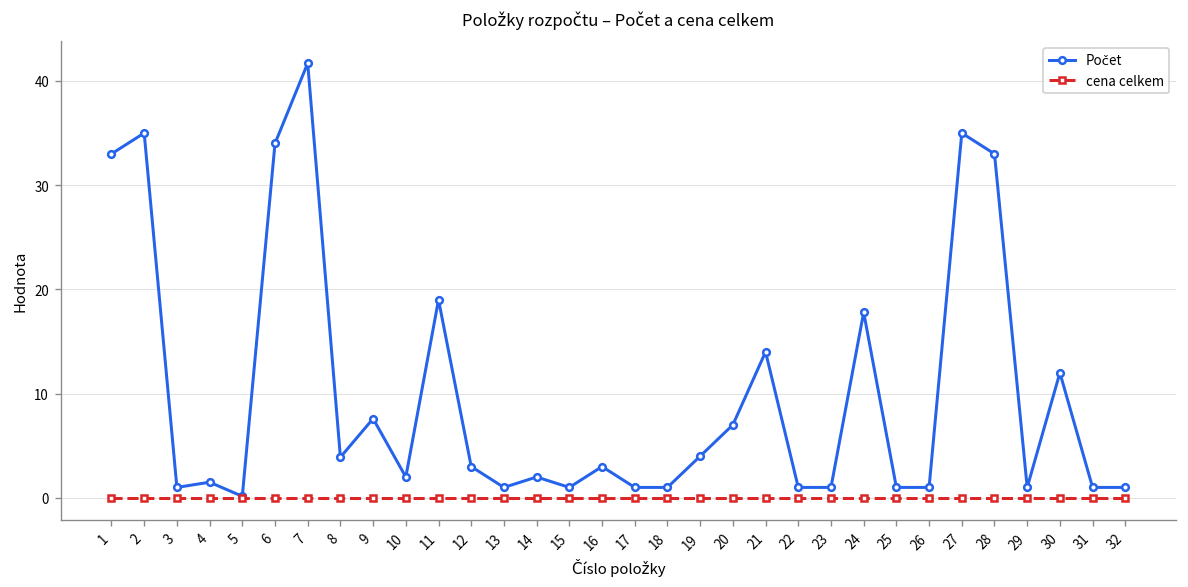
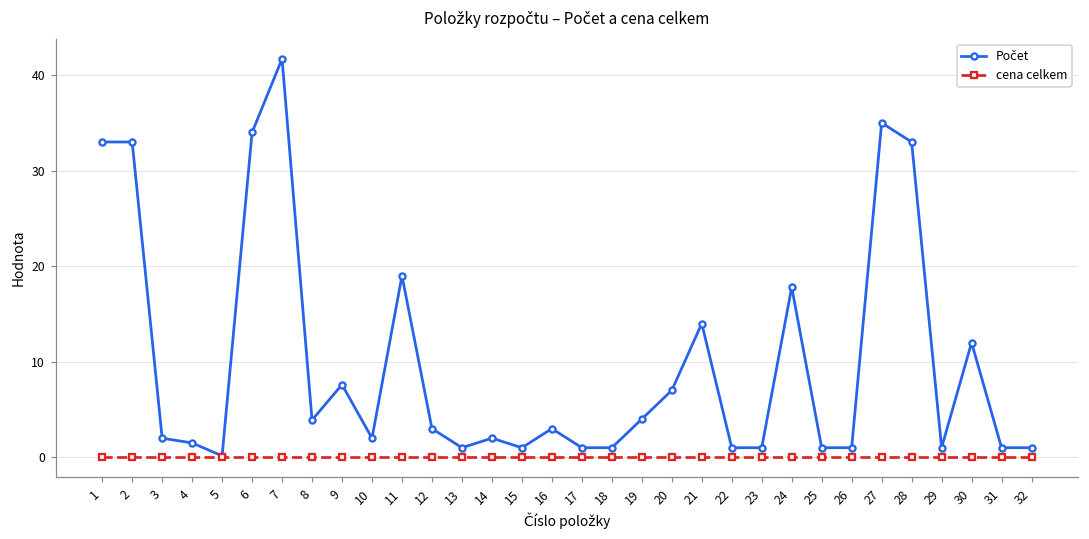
  {
    "Počet": {
      "1": 33,
-     "2": 35,
-     "3": 1,
+     "2": 33,
+     "3": 2,
      "4": 2,
      "6": 34,
      "7": 42,
      "8": 4,
      "9": 8,
      "10": 2,
      "11": 19,
      "12": 3,
      "13": 1,
      "14": 2,
      "15": 1,
      "16": 3,
      "17": 1,
      "18": 1,
      "19": 4,
      "20": 7,
      "21": 14,
      "22": 1,
      "23": 1,
      "24": 18,
      "25": 1,
      "26": 1,
      "27": 35,
      "28": 33,
      "29": 1,
      "30": 12,
      "31": 1,
      "32": 1
    },
    "cena celkem": {
      "1": 0,
      "2": 0,
      "3": 0,
      "4": 0,
      "6": 0,
      "7": 0,
      "8": 0,
      "9": 0,
      "10": 0,
      "11": 0,
      "12": 0,
      "13": 0,
      "14": 0,
      "15": 0,
      "16": 0,
      "17": 0,
      "18": 0,
      "19": 0,
      "20": 0,
      "21": 0,
      "22": 0,
      "23": 0,
      "24": 0,
      "25": 0,
      "26": 0,
      "27": 0,
      "28": 0,
      "29": 0,
      "30": 0,
      "31": 0,
      "32": 0
    }
  }
